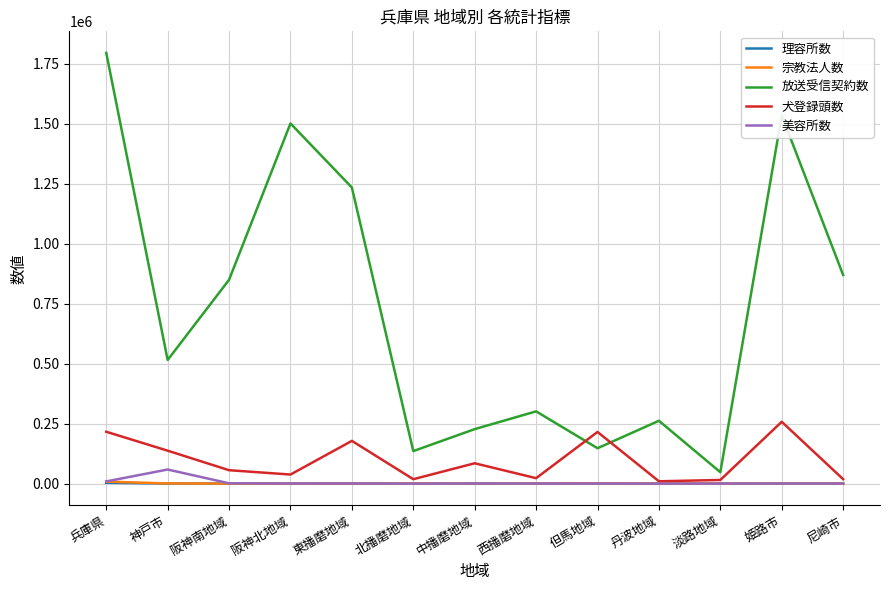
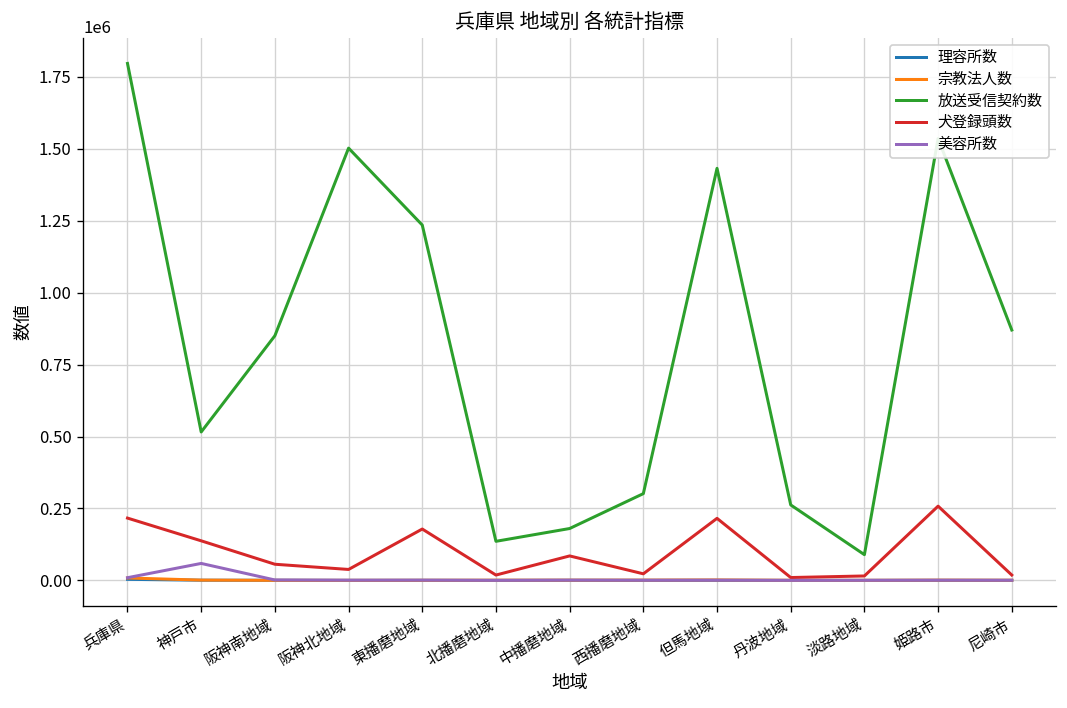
  {
    "放送受信契約数": {
      "兵庫県": 1800000,
      "神戸市": 520000,
      "阪神南地域": 850000,
      "阪神北地域": 1500000,
      "東播磨地域": 1230000,
      "北播磨地域": 140000,
-     "中播磨地域": 230000,
+     "中播磨地域": 180000,
      "西播磨地域": 300000,
-     "但馬地域": 150000,
+     "但馬地域": 1430000,
      "丹波地域": 260000,
-     "淡路地域": 50000,
+     "淡路地域": 90000,
      "尼崎市": 870000
    },
    "犬登録頭数": {
      "兵庫県": 220000,
      "神戸市": 140000,
      "阪神南地域": 60000,
      "阪神北地域": 40000,
      "東播磨地域": 180000,
      "北播磨地域": 20000,
      "中播磨地域": 90000,
      "西播磨地域": 20000,
      "但馬地域": 220000,
      "淡路地域": 20000,
      "姫路市": 260000,
      "尼崎市": 20000
    },
    "美容所数": {
      "神戸市": 60000
    }
  }
